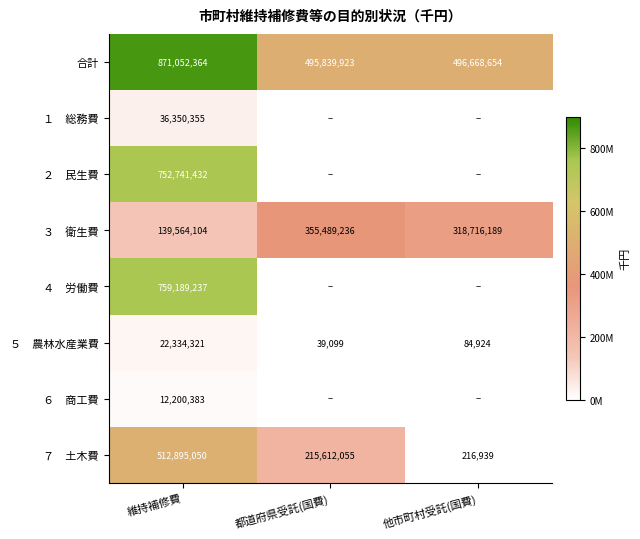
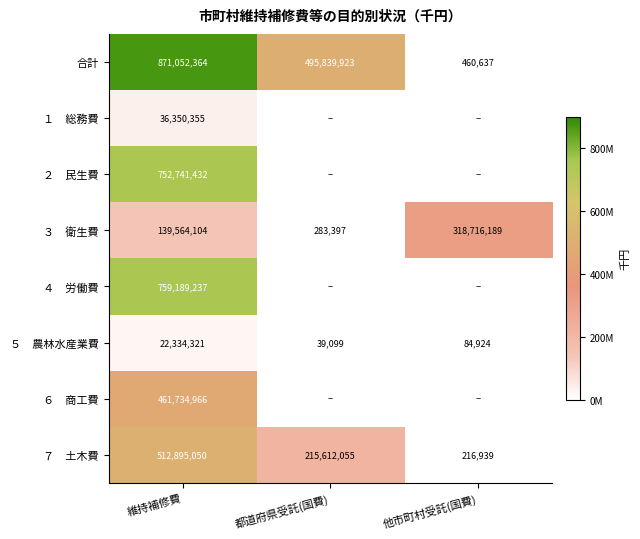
  {
    "合計": {
      "維持補修費": "871,052,364",
      "都道府県受託(国費)": "495,839,923",
-     "他市町村受託(国費)": "496,668,654"
+     "他市町村受託(国費)": "460,637"
    },
    "１ 総務費": {
      "維持補修費": "36,350,355"
    },
    "２ 民生費": {
      "維持補修費": "752,741,432"
    },
    "３ 衛生費": {
      "維持補修費": "139,564,104",
-     "都道府県受託(国費)": "355,489,236",
+     "都道府県受託(国費)": "283,397",
      "他市町村受託(国費)": "318,716,189"
    },
    "４ 労働費": {
      "維持補修費": "759,189,237"
    },
    "５ 農林水産業費": {
      "維持補修費": "22,334,321",
      "都道府県受託(国費)": "39,099",
      "他市町村受託(国費)": "84,924"
    },
    "６ 商工費": {
-     "維持補修費": "12,200,383"
+     "維持補修費": "461,734,966"
    },
    "７ 土木費": {
      "維持補修費": "512,895,050",
      "都道府県受託(国費)": "215,612,055",
      "他市町村受託(国費)": "216,939"
    }
  }
